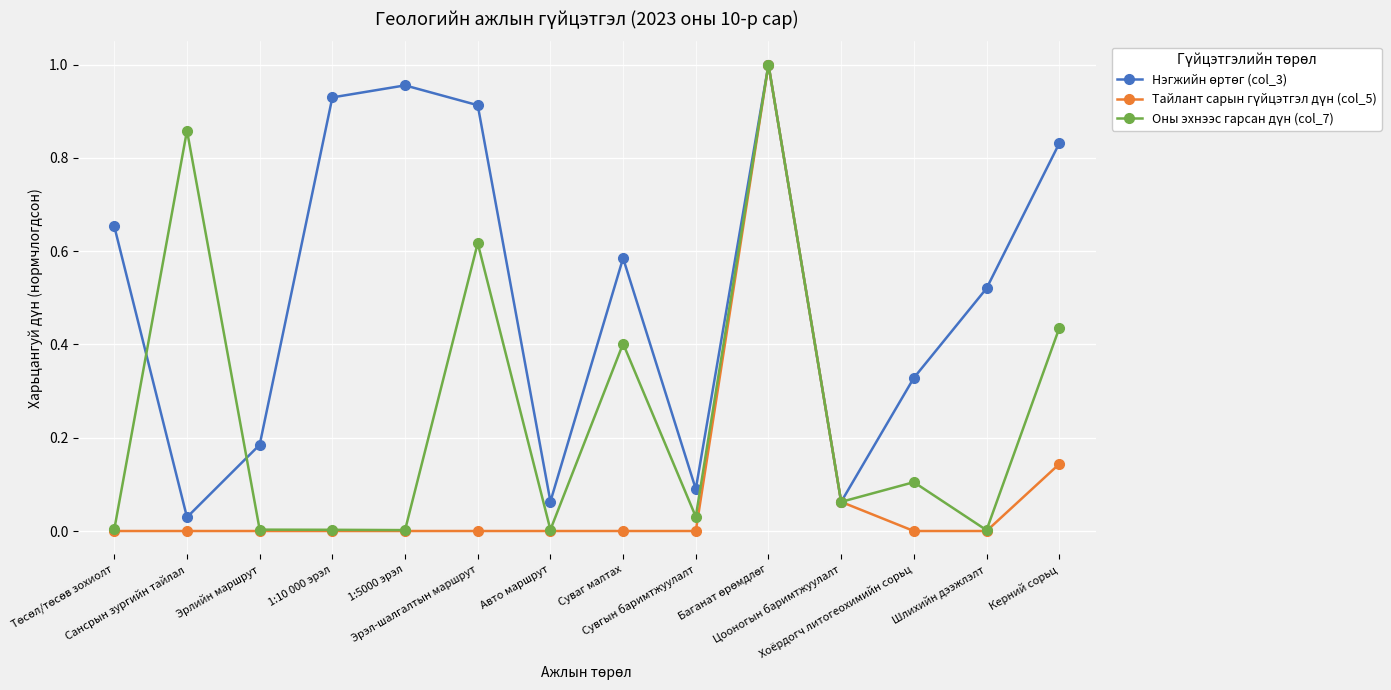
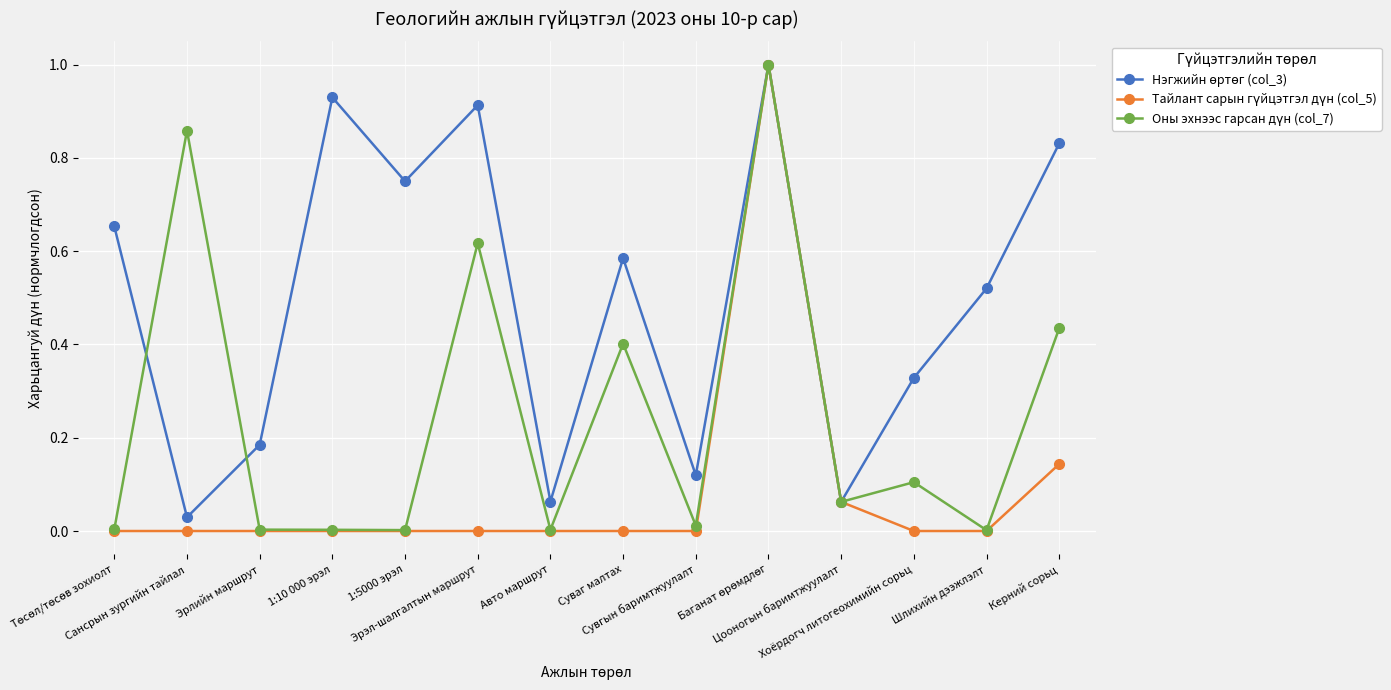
  {
    "Нэгжийн өртөг (col_3)": {
      "Төсөл/төсөв зохиолт": 0.65,
      "Сансрын зургийн тайлал": 0.03,
      "Эрлийн маршрут": 0.18,
      "1:10 000 эрэл": 0.93,
-     "1:5000 эрэл": 0.96,
+     "1:5000 эрэл": 0.75,
      "Эрэл-шалгалтын маршрут": 0.91,
      "Авто маршрут": 0.06,
      "Суваг малтах": 0.59,
-     "Сувгын баримтжуулалт": 0.09,
+     "Сувгын баримтжуулалт": 0.12,
      "Хоёрдогч литогеохимийн сорьц": 0.33,
      "Шлихийн дээжлэлт": 0.52,
      "Керний сорьц": 0.83
    },
    "Тайлант сарын гүйцэтгэл дүн (col_5)": {
      "Сансрын зургийн тайлал": 0.00,
      "Эрэл-шалгалтын маршрут": 0.00,
      "Суваг малтах": 0.00,
      "Сувгын баримтжуулалт": 0.00,
      "Хоёрдогч литогеохимийн сорьц": 0.00,
      "Керний сорьц": 0.14
    },
    "Оны эхнээс гарсан дүн (col_7)": {
      "Сансрын зургийн тайлал": 0.86,
      "Эрэл-шалгалтын маршрут": 0.62,
      "Суваг малтах": 0.40,
-     "Сувгын баримтжуулалт": 0.03,
+     "Сувгын баримтжуулалт": 0.01,
      "Хоёрдогч литогеохимийн сорьц": 0.10,
      "Керний сорьц": 0.43
    }
  }
